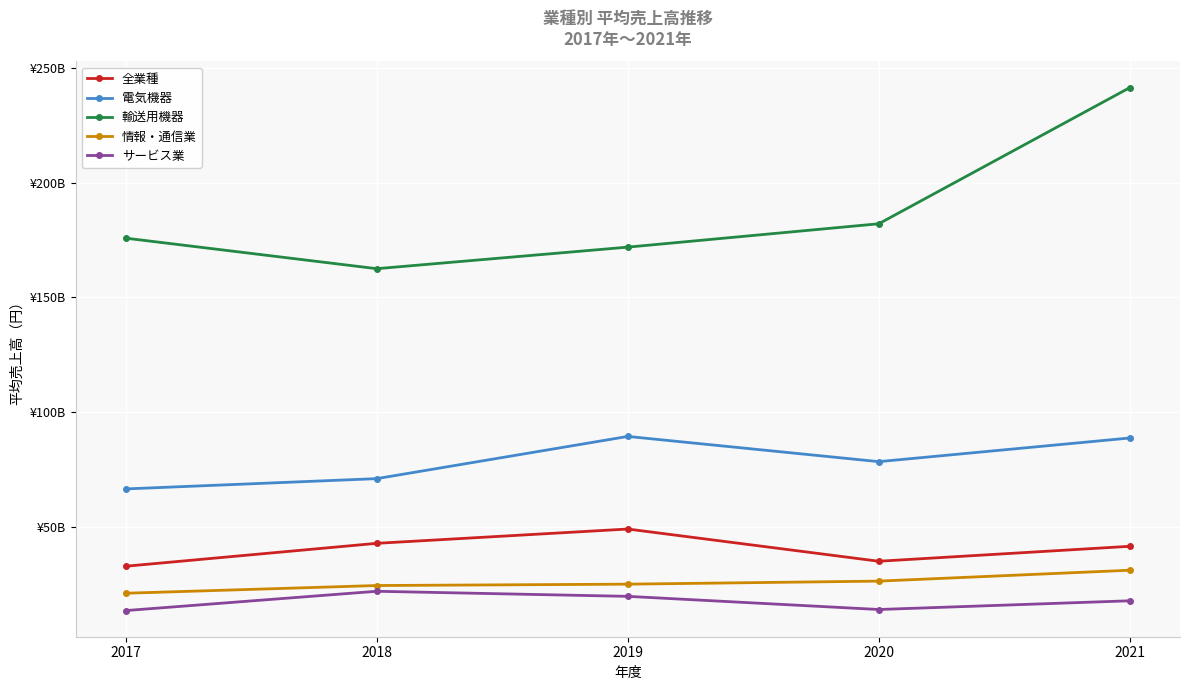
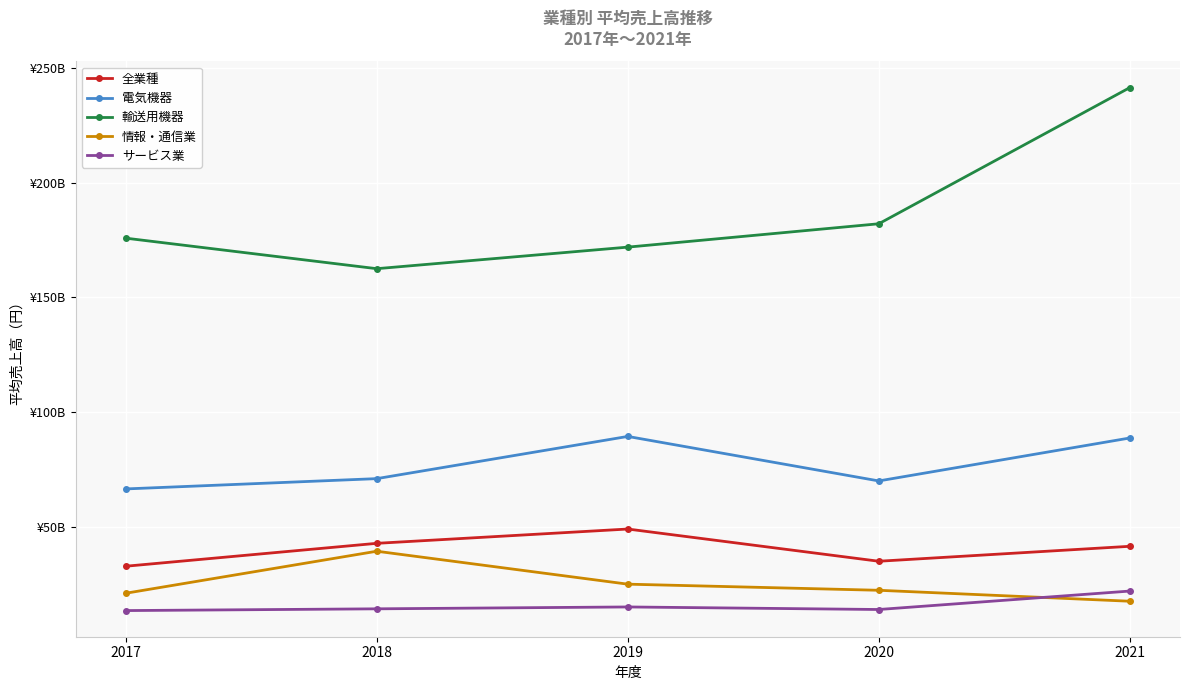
  {
    "全業種": {
      "2017": "¥33000000000",
      "2018": "¥43000000000",
      "2019": "¥49000000000",
      "2020": "¥35000000000",
      "2021": "¥41000000000"
    },
    "電気機器": {
      "2017": "¥66000000000",
      "2018": "¥71000000000",
      "2019": "¥89000000000",
-     "2020": "¥78000000000",
+     "2020": "¥70000000000",
      "2021": "¥89000000000"
    },
    "輸送用機器": {
      "2017": "¥176000000000",
      "2018": "¥163000000000",
      "2019": "¥172000000000",
      "2020": "¥182000000000",
      "2021": "¥241000000000"
    },
    "情報・通信業": {
      "2017": "¥21000000000",
-     "2018": "¥24000000000",
+     "2018": "¥39000000000",
      "2019": "¥25000000000",
-     "2020": "¥26000000000",
-     "2021": "¥31000000000"
+     "2020": "¥22000000000",
+     "2021": "¥17000000000"
    },
    "サービス業": {
      "2017": "¥13000000000",
-     "2018": "¥22000000000",
-     "2019": "¥20000000000",
+     "2018": "¥14000000000",
+     "2019": "¥15000000000",
      "2020": "¥14000000000",
-     "2021": "¥18000000000"
+     "2021": "¥22000000000"
    }
  }
